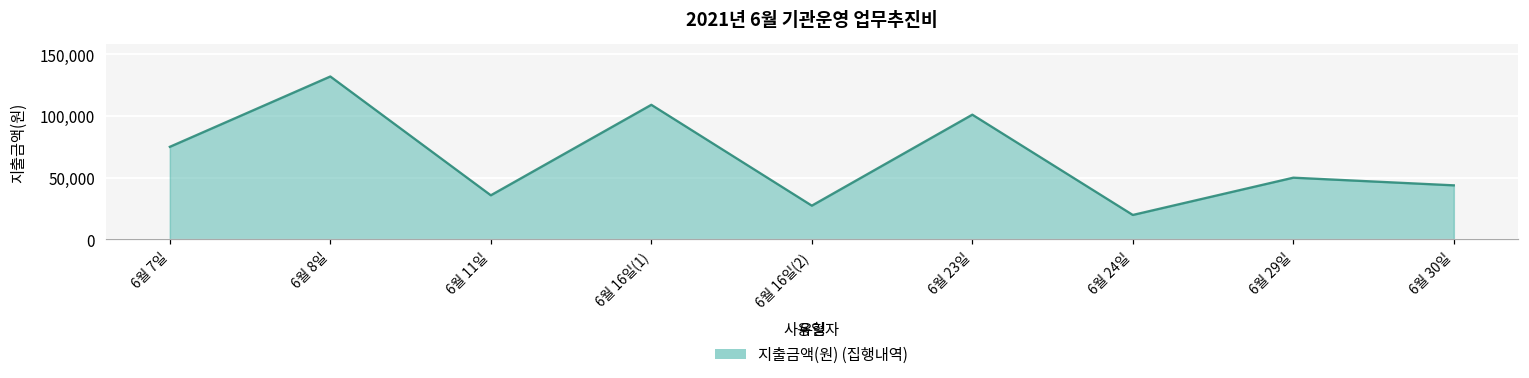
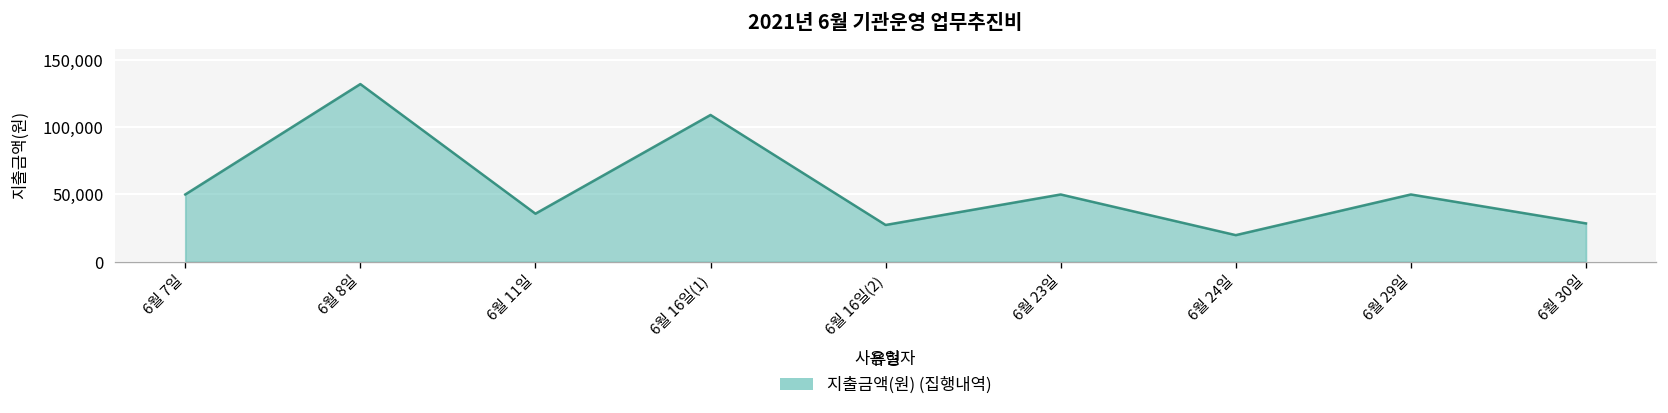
  {
-   "6월 7일": "75,000",
+   "6월 7일": "50,000",
    "6월 8일": "132,000",
    "6월 11일": "36,000",
    "6월 16일(1)": "109,000",
    "6월 16일(2)": "27,000",
-   "6월 23일": "101,000",
+   "6월 23일": "50,000",
    "6월 24일": "20,000",
    "6월 29일": "50,000",
-   "6월 30일": "44,000"
+   "6월 30일": "29,000"
  }
